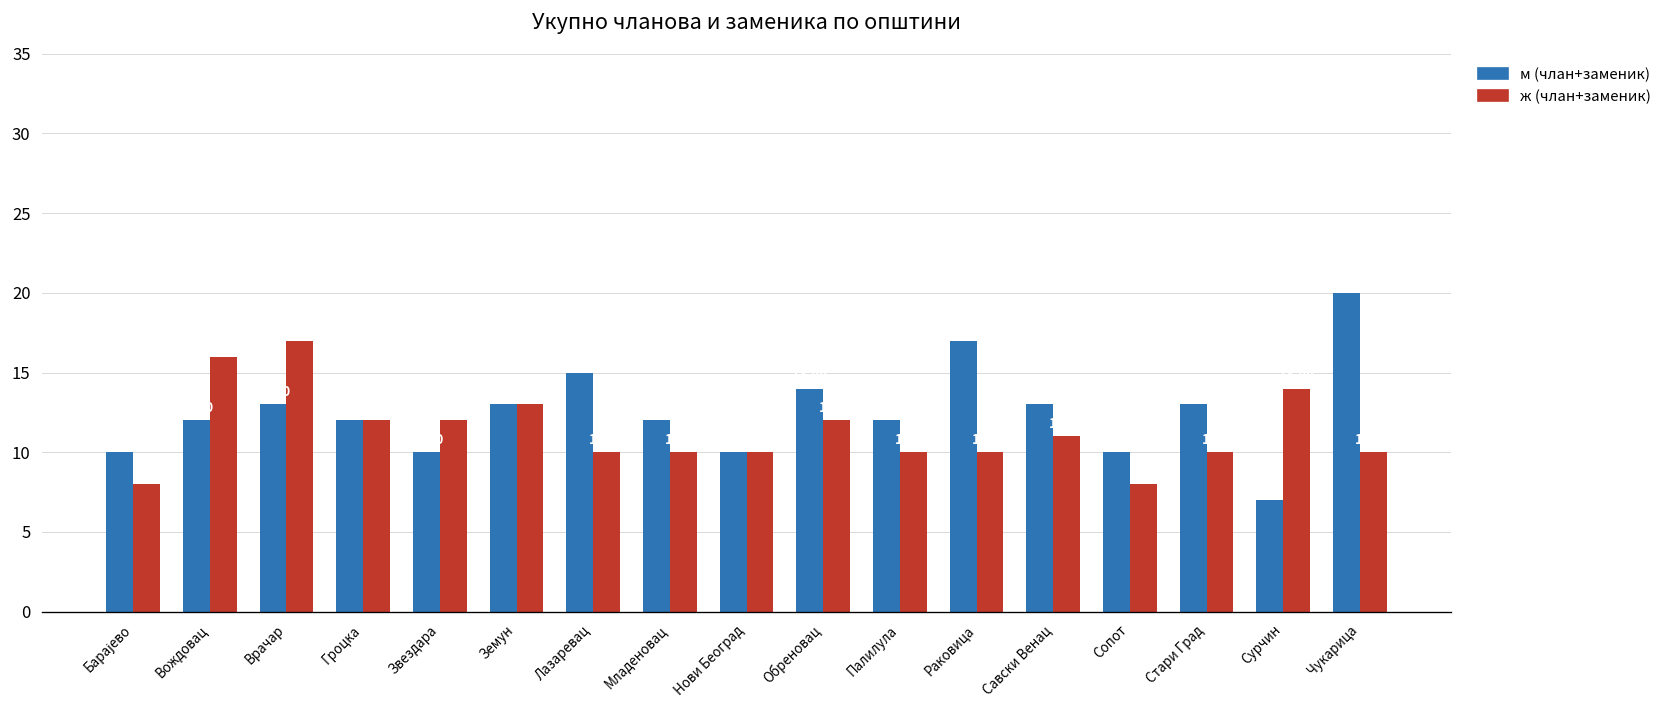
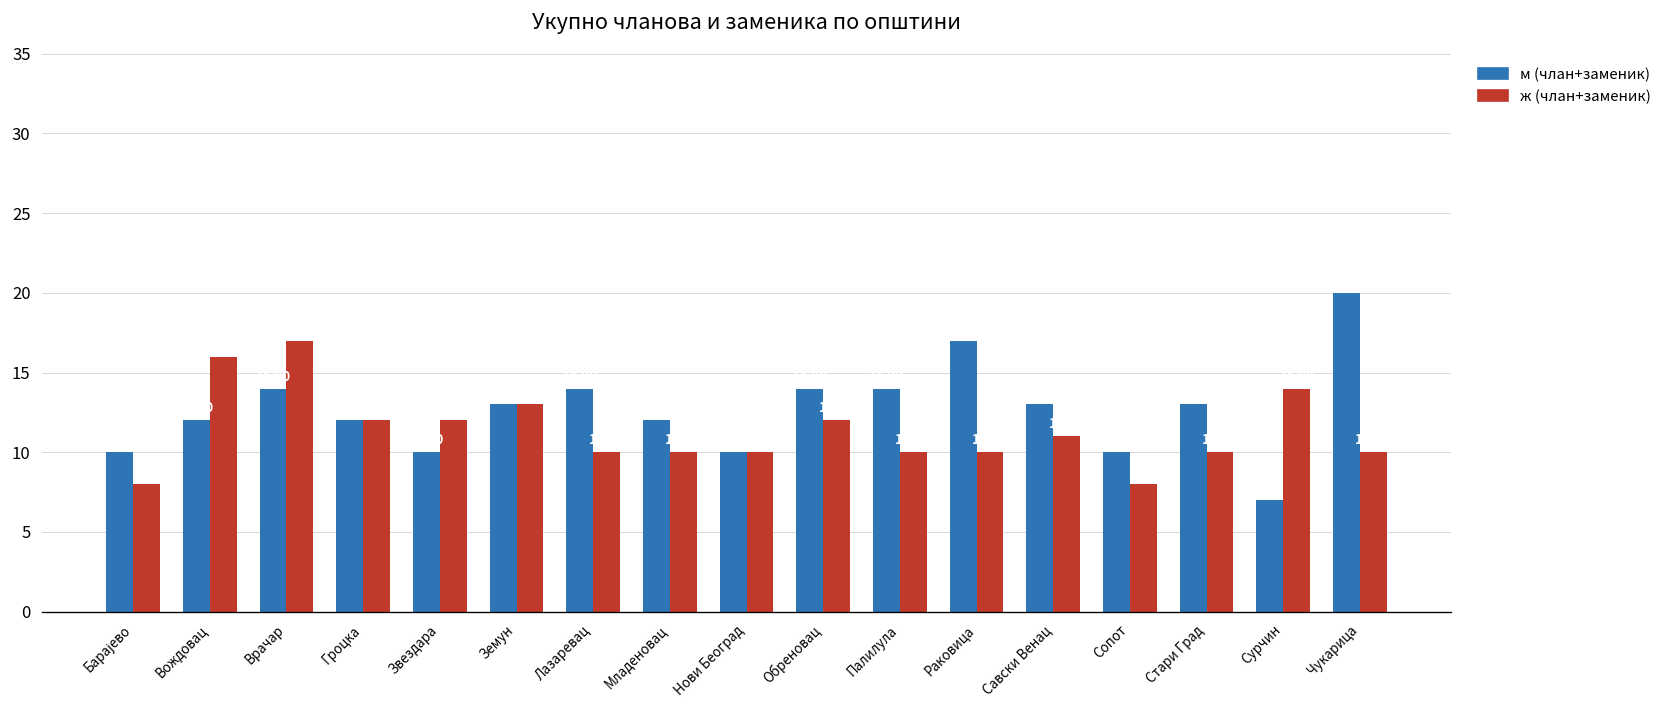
  {
    "м (члан+заменик)": {
      "Барајево": 10,
      "Вождовац": 12,
-     "Врачар": 13,
+     "Врачар": 14,
      "Гроцка": 12,
      "Звездара": 10,
      "Земун": 13,
-     "Лазаревац": 15,
+     "Лазаревац": 14,
      "Младеновац": 12,
      "Нови Београд": 10,
      "Обреновац": 14,
-     "Палилула": 12,
+     "Палилула": 14,
      "Раковица": 17,
      "Савски Венац": 13,
      "Сопот": 10,
      "Стари Град": 13,
      "Сурчин": 7,
      "Чукарица": 20
    },
    "ж (члан+заменик)": {
      "Барајево": 8,
      "Вождовац": 16,
      "Врачар": 17,
      "Гроцка": 12,
      "Звездара": 12,
      "Земун": 13,
      "Лазаревац": 10,
      "Младеновац": 10,
      "Нови Београд": 10,
      "Обреновац": 12,
      "Палилула": 10,
      "Раковица": 10,
      "Савски Венац": 11,
      "Сопот": 8,
      "Стари Град": 10,
      "Сурчин": 14,
      "Чукарица": 10
    }
  }
